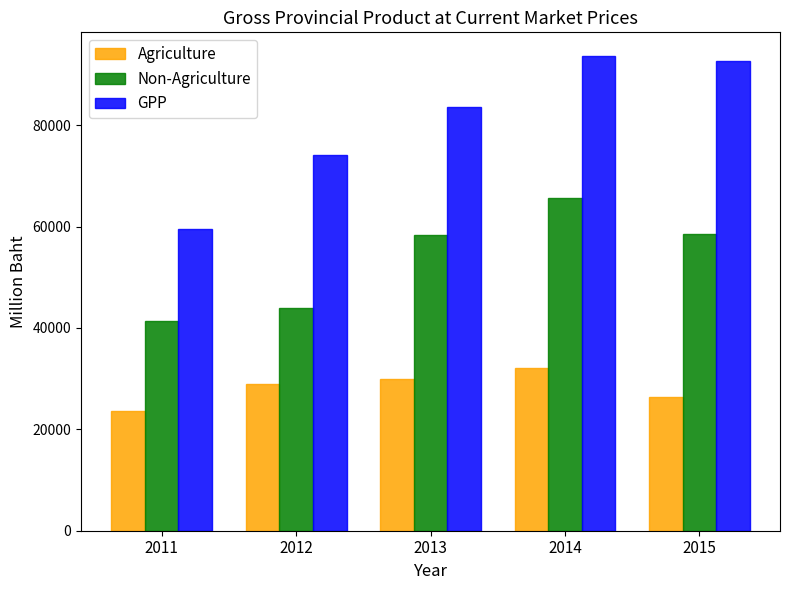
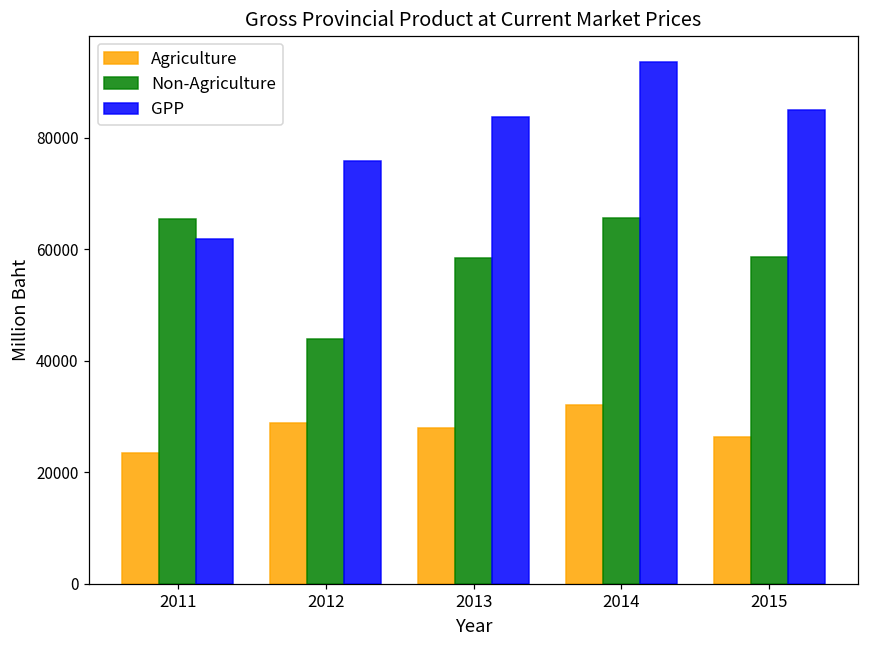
  {
    "Agriculture": {
      "2011": 24000,
      "2012": 29000,
-     "2013": 30000,
+     "2013": 28000,
      "2014": 32000,
      "2015": 26000
    },
    "Non-Agriculture": {
-     "2011": 41000,
+     "2011": 65000,
      "2012": 44000,
      "2013": 58000,
      "2014": 66000,
      "2015": 59000
    },
    "GPP": {
-     "2011": 59000,
-     "2012": 74000,
+     "2011": 62000,
+     "2012": 76000,
      "2013": 84000,
      "2014": 94000,
-     "2015": 93000
+     "2015": 85000
    }
  }
